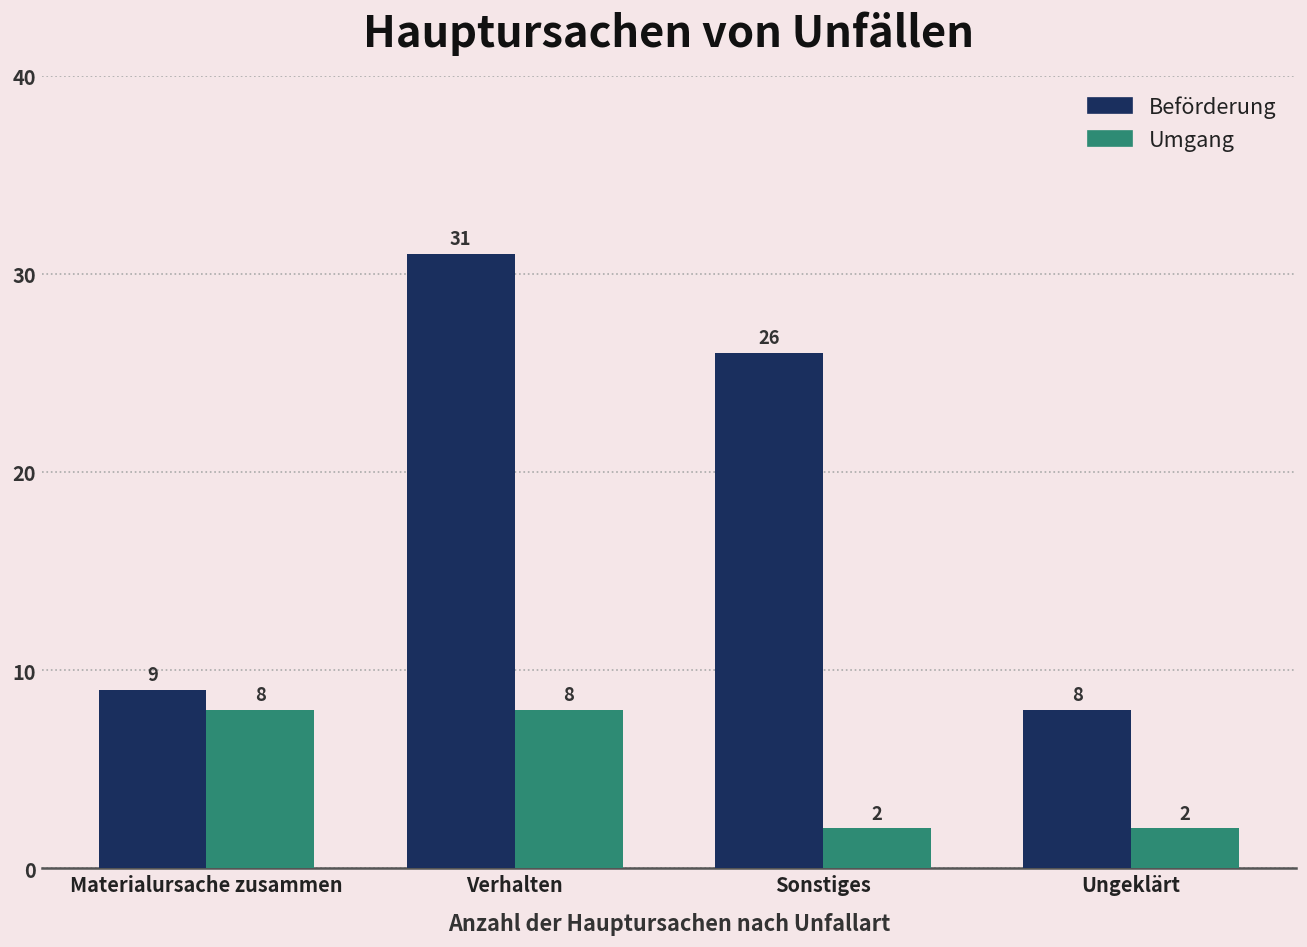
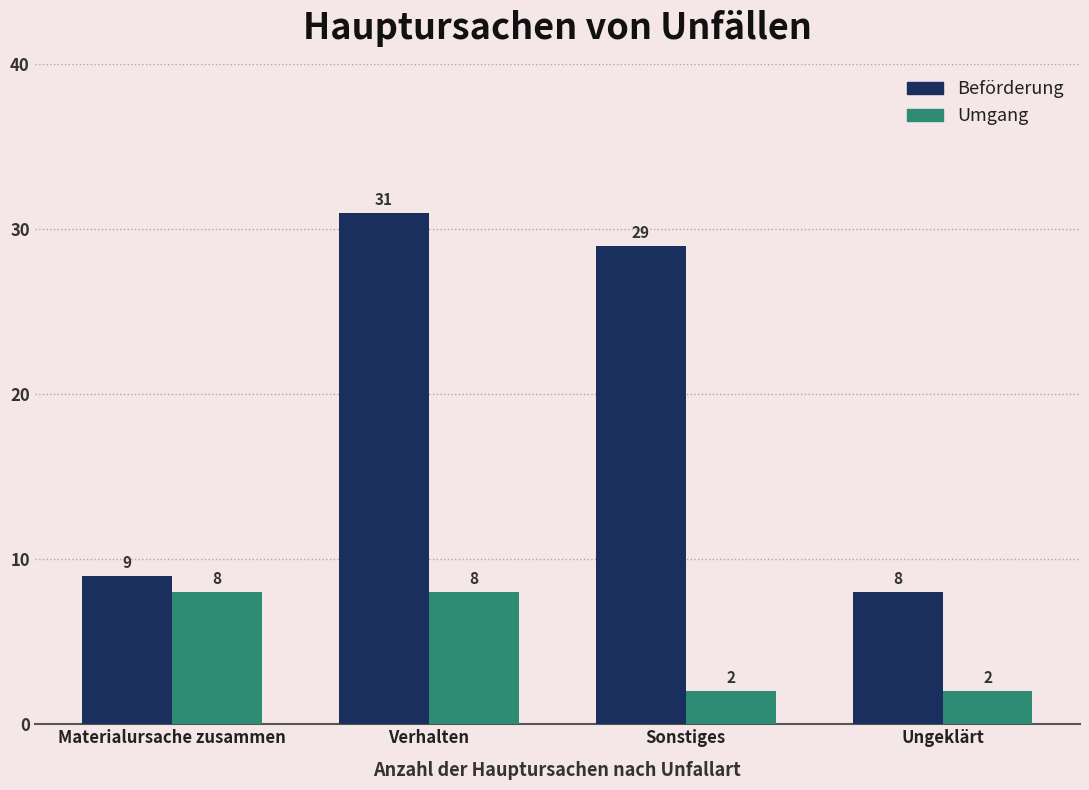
  {
    "Beförderung": {
      "Materialursache zusammen": 9,
      "Verhalten": 31,
-     "Sonstiges": 26,
+     "Sonstiges": 29,
      "Ungeklärt": 8
    },
    "Umgang": {
      "Materialursache zusammen": 8,
      "Verhalten": 8,
      "Sonstiges": 2,
      "Ungeklärt": 2
    }
  }
